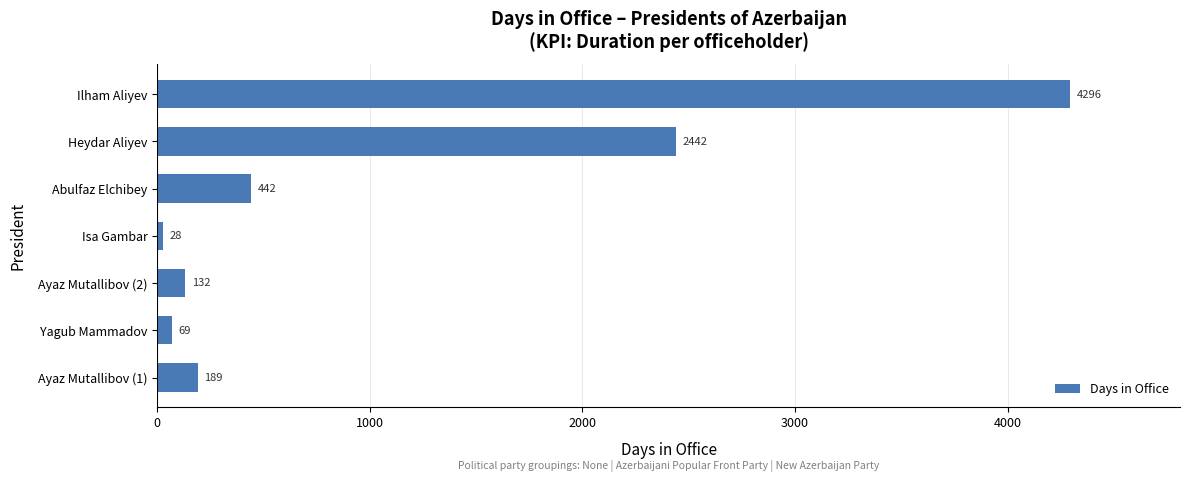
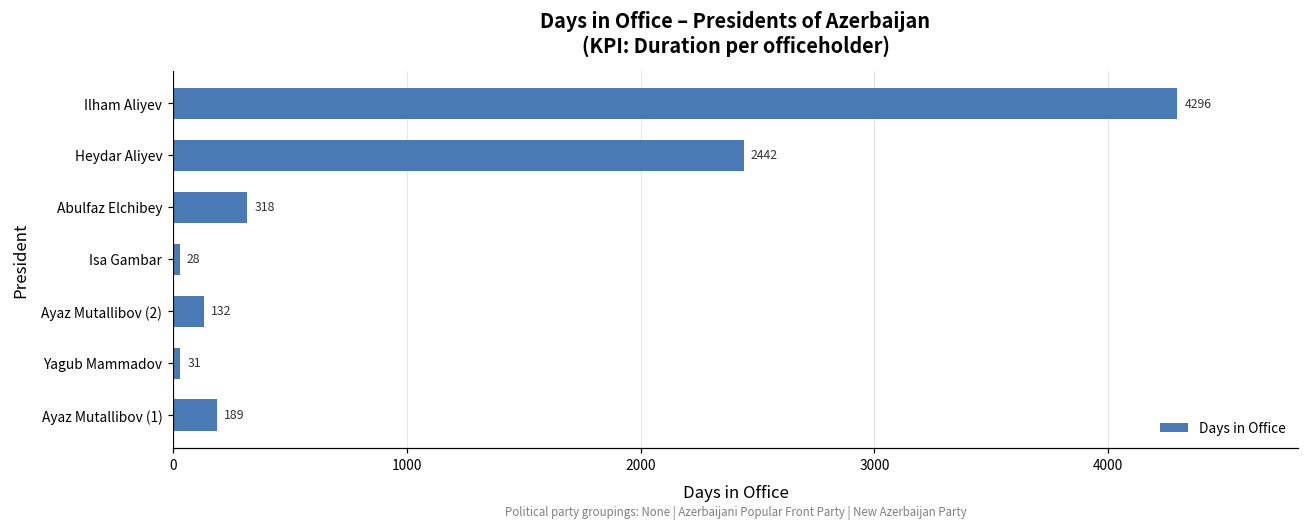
  {
    "Ilham Aliyev": 4296,
    "Heydar Aliyev": 2442,
-   "Abulfaz Elchibey": 442,
+   "Abulfaz Elchibey": 318,
    "Isa Gambar": 28,
    "Ayaz Mutallibov (2)": 132,
-   "Yagub Mammadov": 69,
+   "Yagub Mammadov": 31,
    "Ayaz Mutallibov (1)": 189
  }
